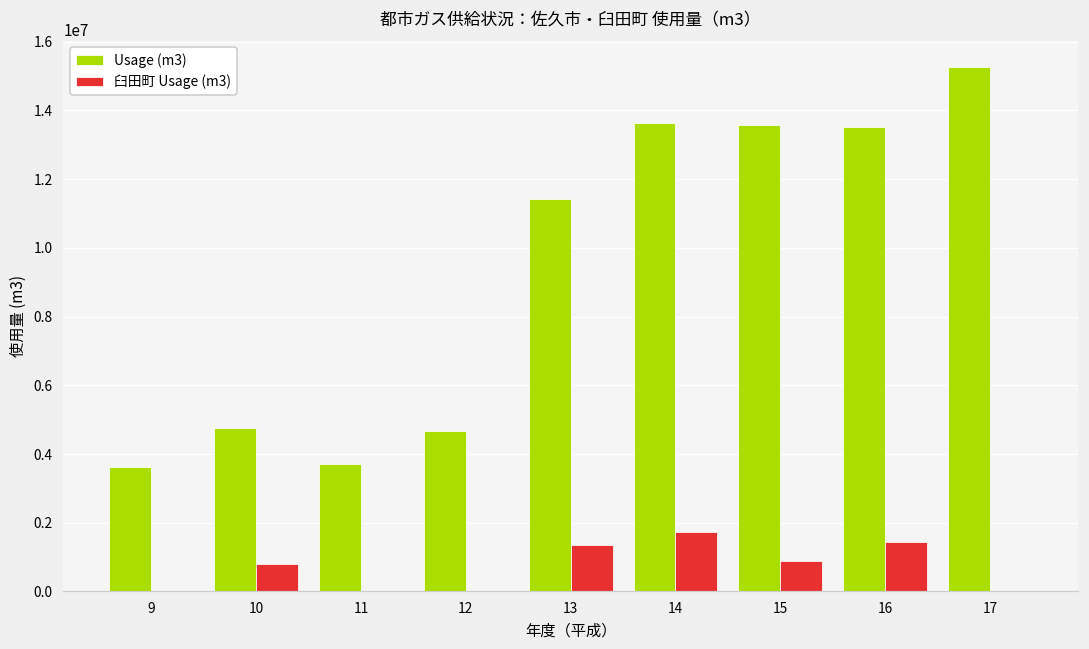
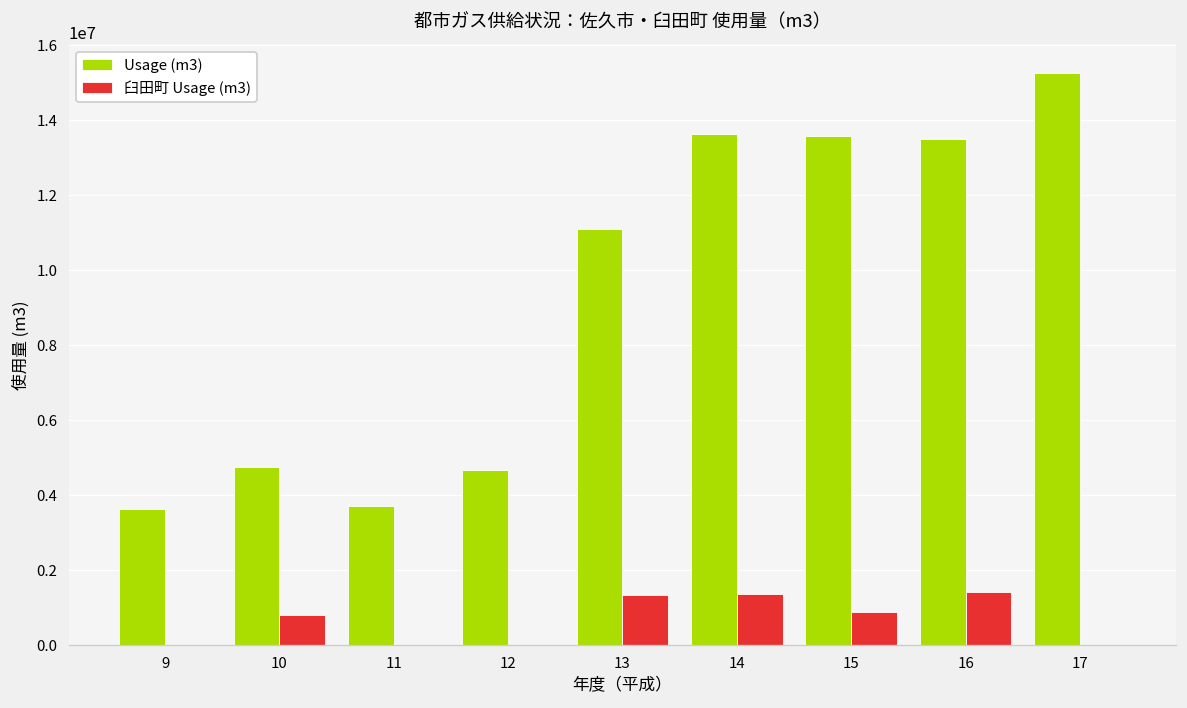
  {
    "Usage (m3)": {
      "9": 3600000,
      "10": 4800000,
      "11": 3700000,
      "12": 4700000,
-     "13": 11400000,
+     "13": 11100000,
      "14": 13600000,
      "15": 13600000,
      "16": 13500000,
      "17": 15300000
    },
    "臼田町 Usage (m3)": {
      "9": 0,
      "10": 800000,
      "11": 0,
      "12": 0,
      "13": 1300000,
-     "14": 1700000,
+     "14": 1400000,
      "15": 900000,
      "16": 1400000,
      "17": 0
    }
  }
